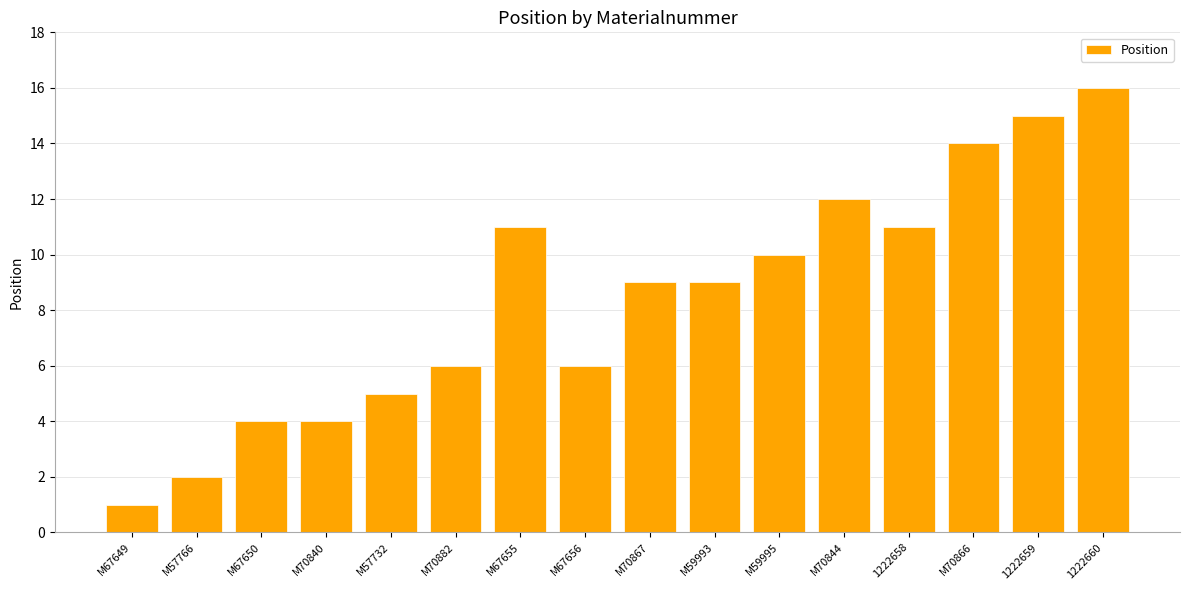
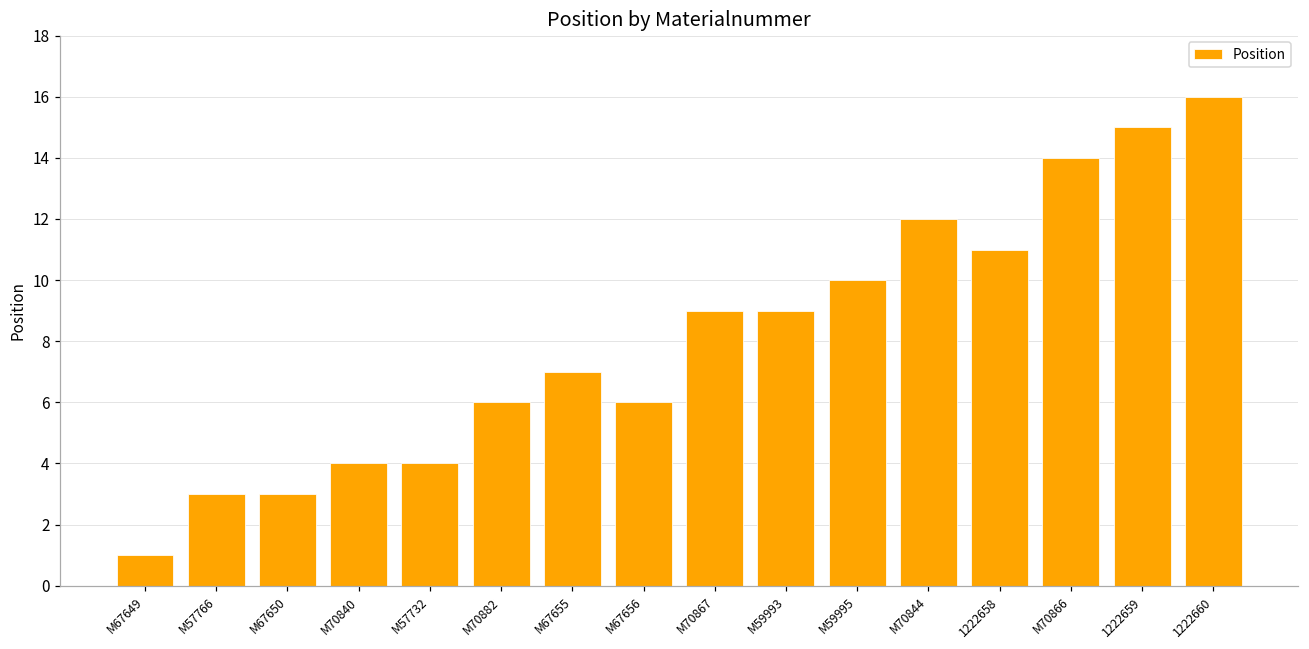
  {
    "M67649": 1,
-   "M57766": 2,
-   "M67650": 4,
+   "M57766": 3,
+   "M67650": 3,
    "M70840": 4,
-   "M57732": 5,
+   "M57732": 4,
    "M70882": 6,
-   "M67655": 11,
+   "M67655": 7,
    "M67656": 6,
    "M70867": 9,
    "M59993": 9,
    "M59995": 10,
    "M70844": 12,
    "1222658": 11,
    "M70866": 14,
    "1222659": 15,
    "1222660": 16
  }
